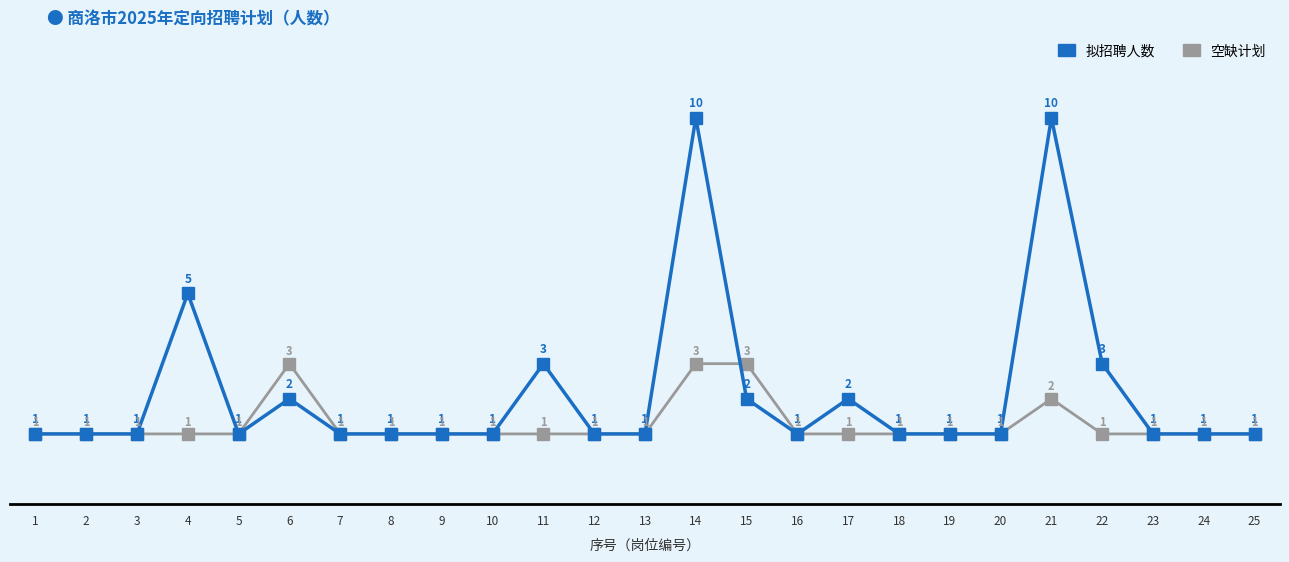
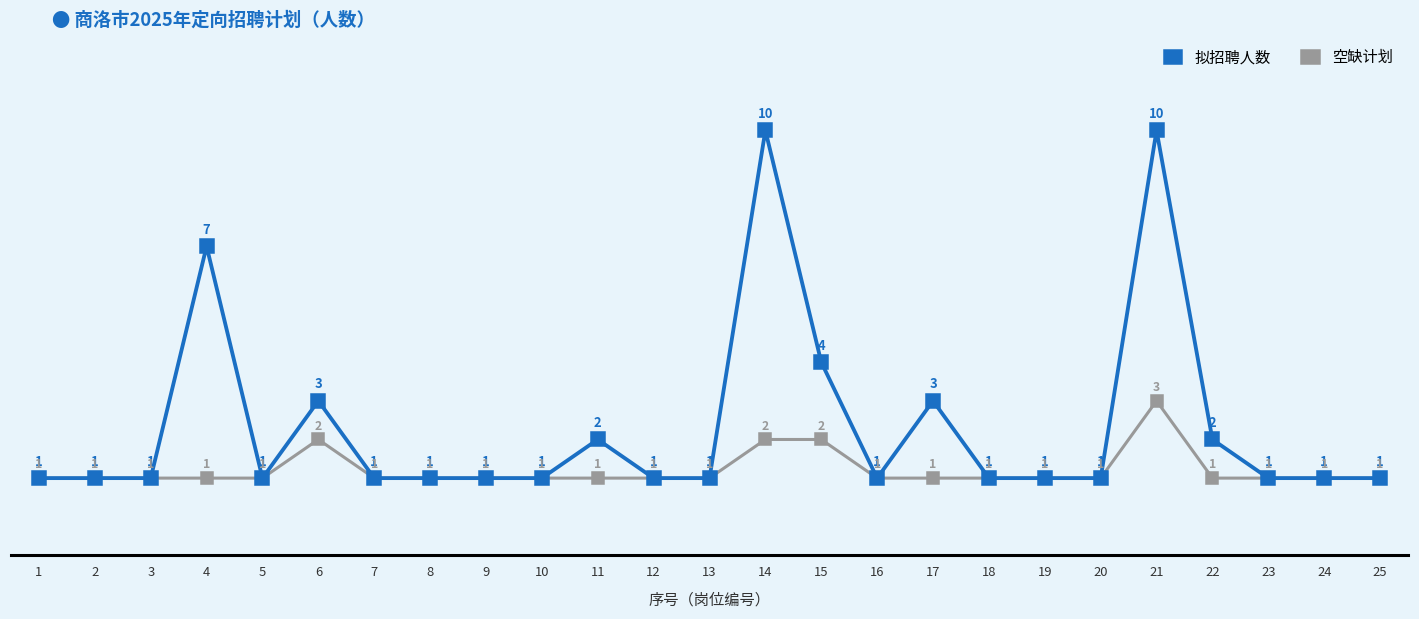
  {
    "拟招聘人数": {
-     "4": 5,
-     "6": 2,
-     "11": 3,
+     "4": 7,
+     "6": 3,
+     "11": 2,
      "14": 10,
-     "15": 2,
-     "17": 2,
+     "15": 4,
+     "17": 3,
      "21": 10,
-     "22": 3
+     "22": 2
    },
    "空缺计划": {
      "4": 1,
-     "6": 3,
+     "6": 2,
      "11": 1,
-     "14": 3,
-     "15": 3,
+     "14": 2,
+     "15": 2,
      "17": 1,
-     "21": 2,
+     "21": 3,
      "22": 1
    }
  }
